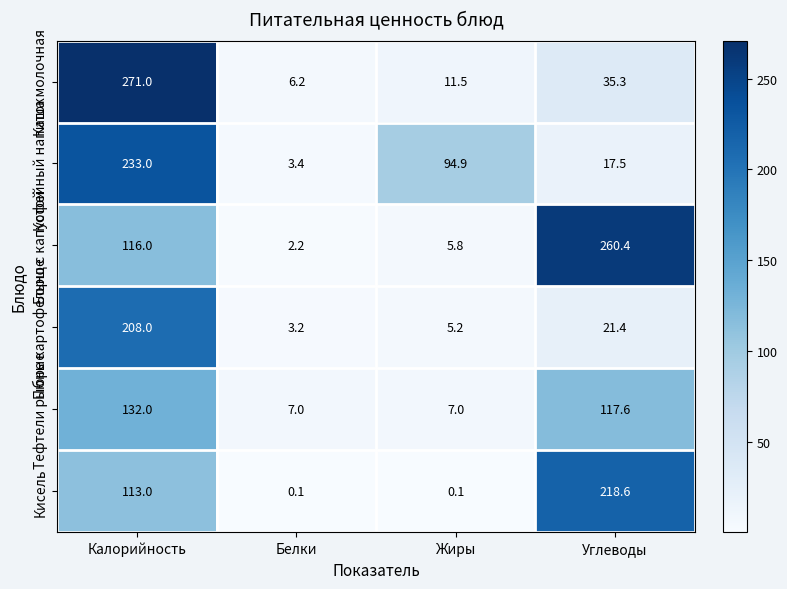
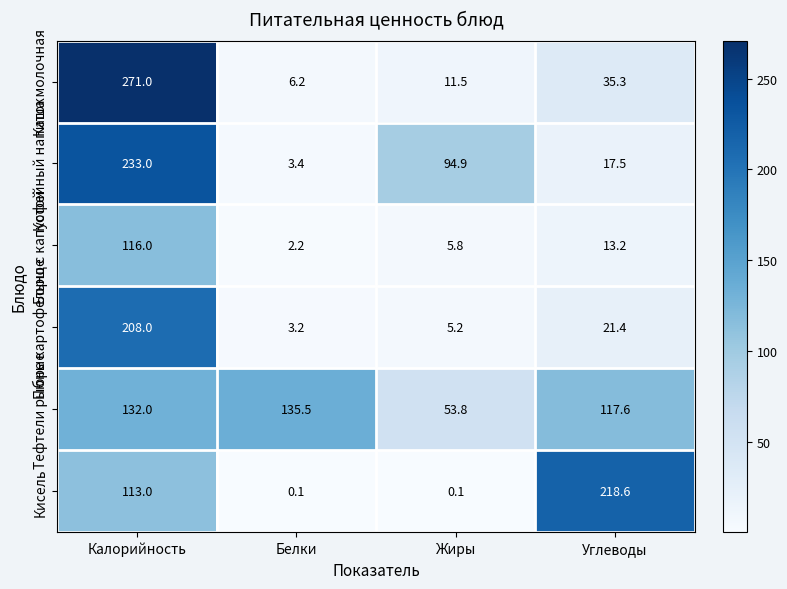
  {
    "Каша молочная": {
      "Калорийность": 271.0,
      "Белки": 6.2,
      "Жиры": 11.5,
      "Углеводы": 35.3
    },
    "Кофейный напиток": {
      "Калорийность": 233.0,
      "Белки": 3.4,
      "Жиры": 94.9,
      "Углеводы": 17.5
    },
    "Борщ с капустой": {
      "Калорийность": 116.0,
      "Белки": 2.2,
      "Жиры": 5.8,
-     "Углеводы": 260.4
+     "Углеводы": 13.2
    },
    "Пюре картофельное": {
      "Калорийность": 208.0,
      "Белки": 3.2,
      "Жиры": 5.2,
      "Углеводы": 21.4
    },
    "Тефтели рыбные": {
      "Калорийность": 132.0,
-     "Белки": 7.0,
-     "Жиры": 7.0,
+     "Белки": 135.5,
+     "Жиры": 53.8,
      "Углеводы": 117.6
    },
    "Кисель": {
      "Калорийность": 113.0,
      "Белки": 0.1,
      "Жиры": 0.1,
      "Углеводы": 218.6
    }
  }
